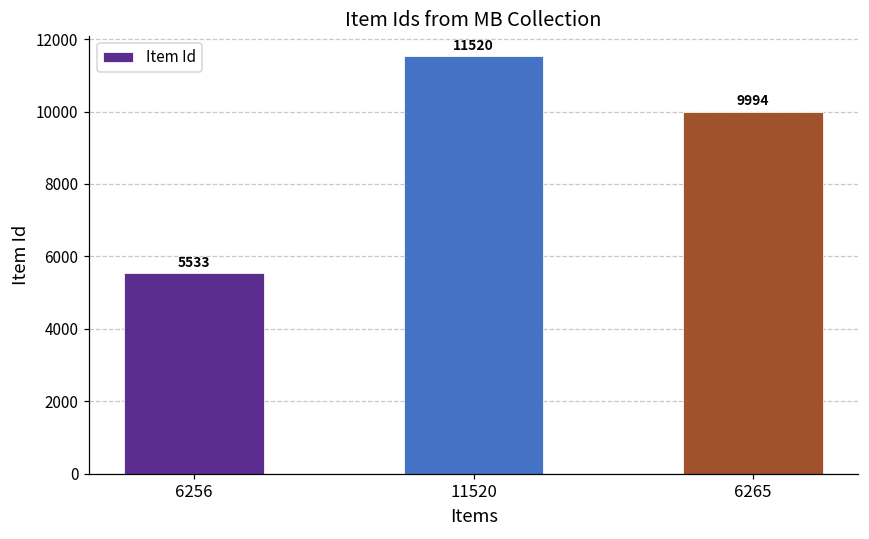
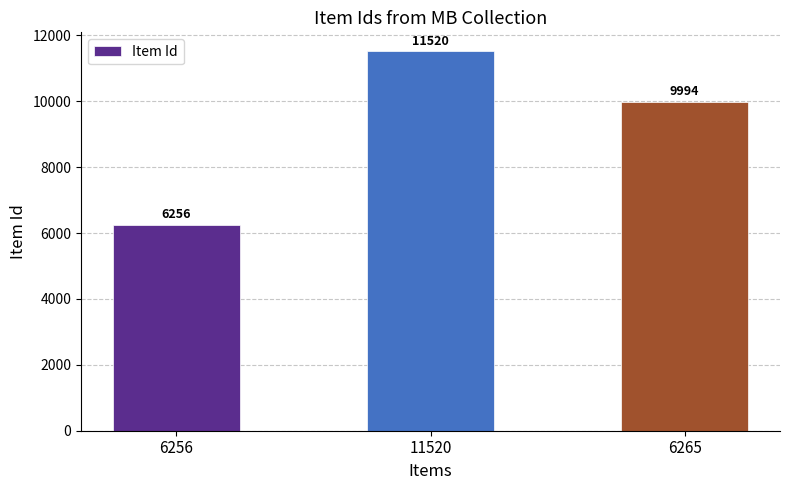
  {
-   "6256": 5533,
+   "6256": 6256,
    "11520": 11520,
    "6265": 9994
  }
